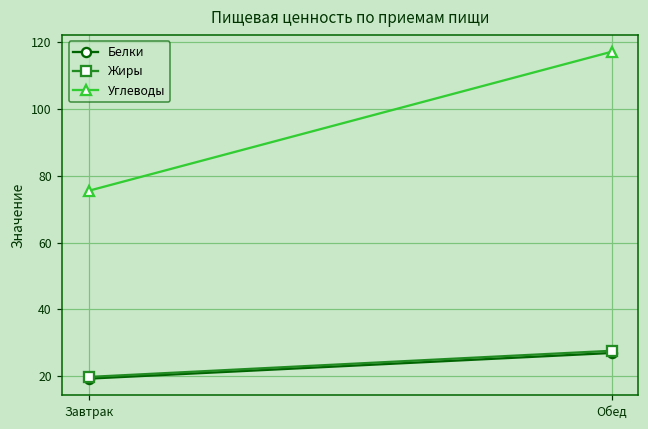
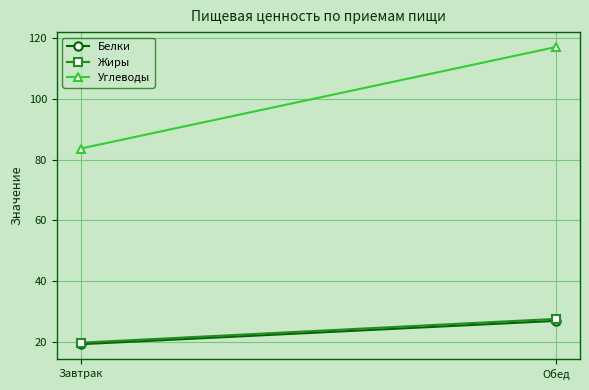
  {
    "Углеводы": {
-     "Завтрак": 76,
+     "Завтрак": 84,
      "Обед": 117
    }
  }
